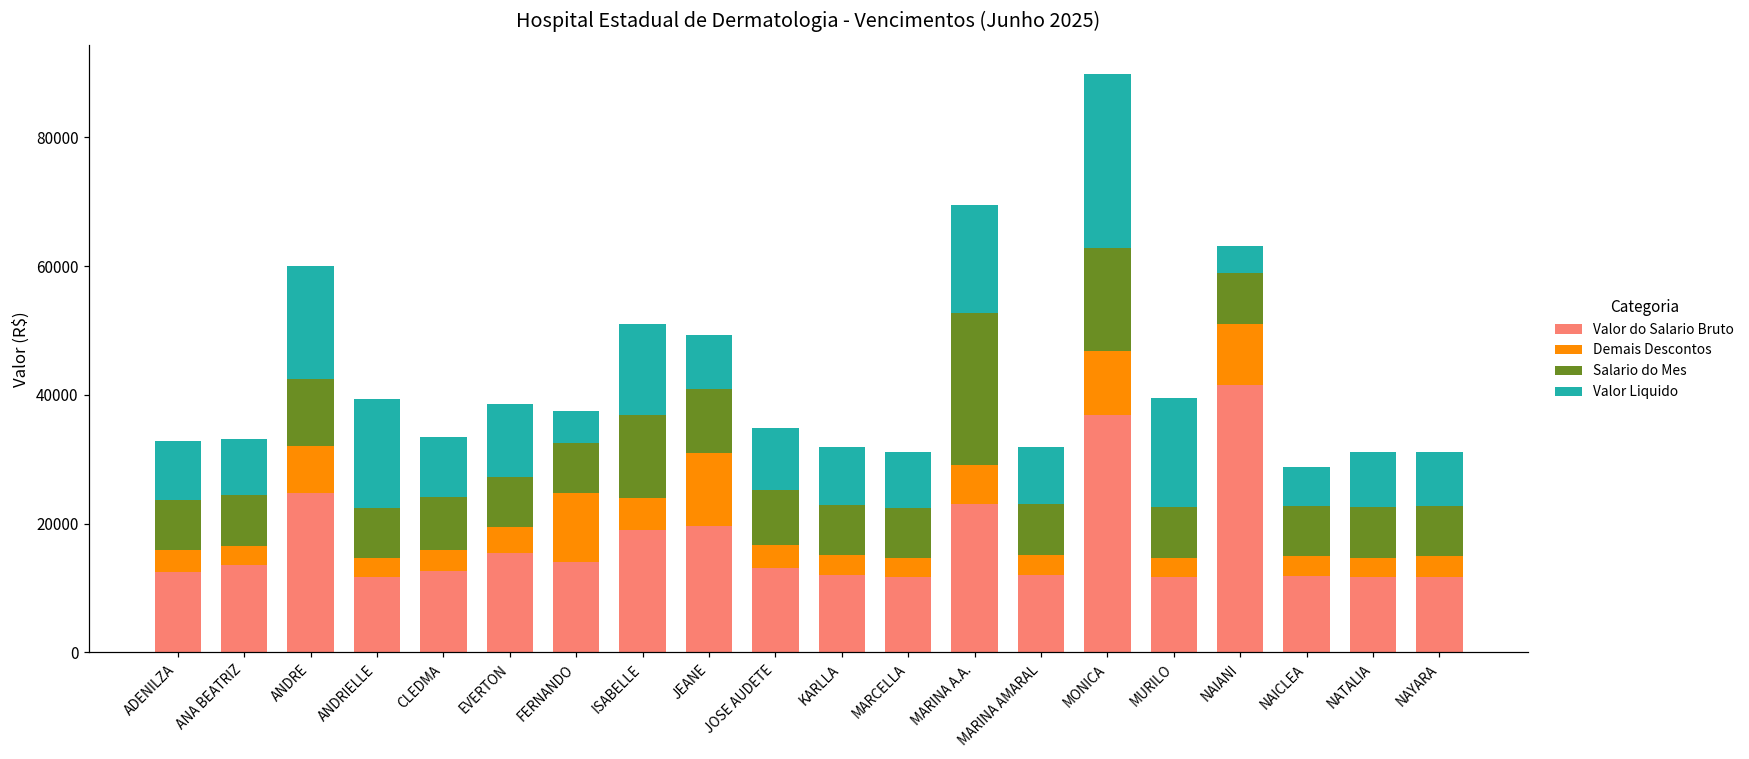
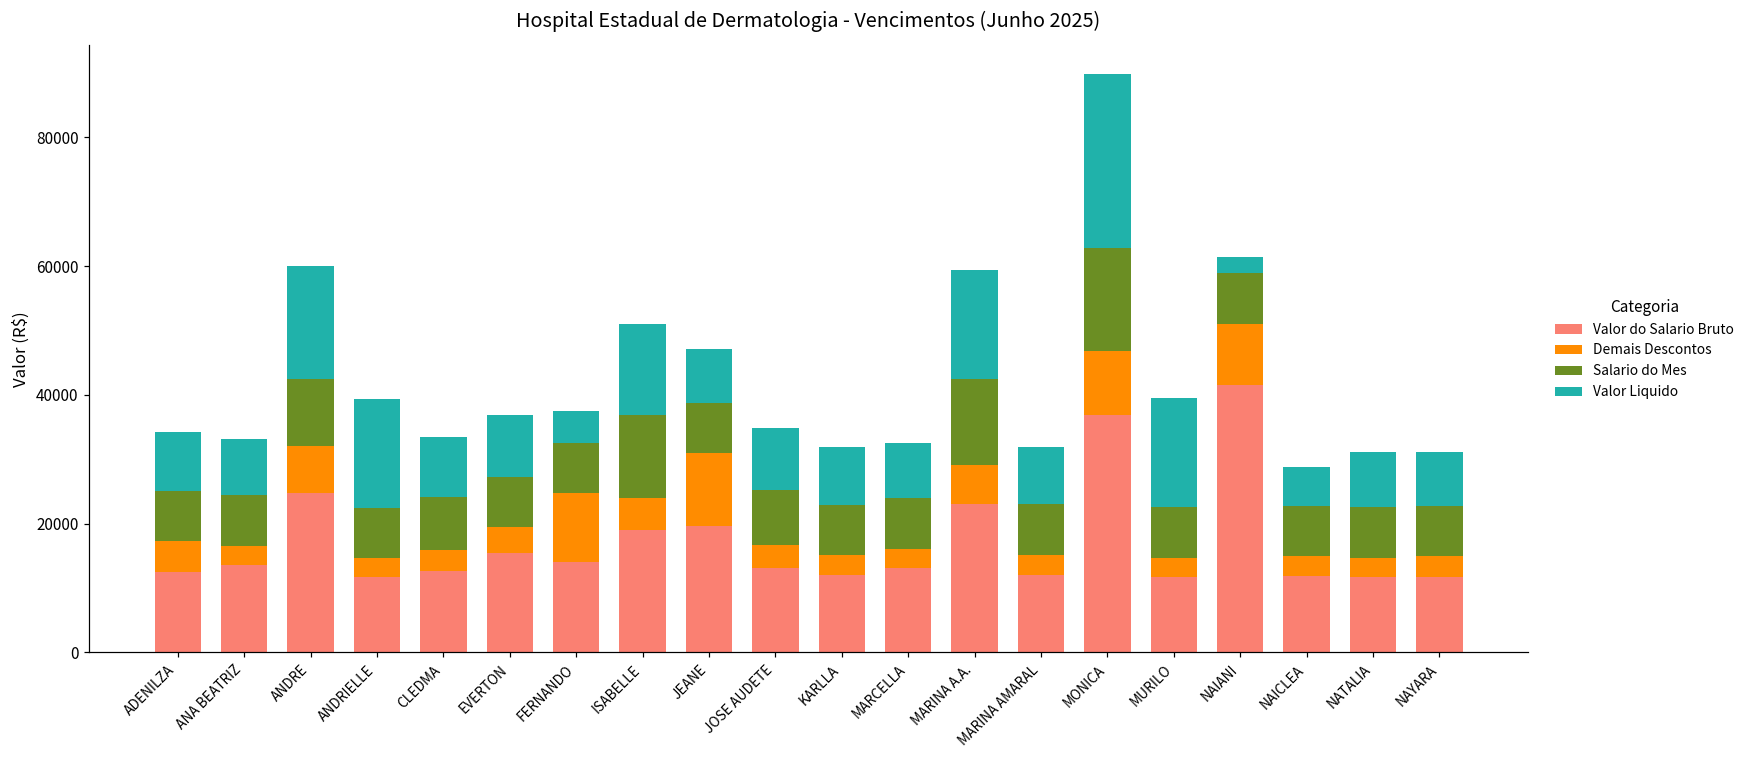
  {
    "Valor do Salario Bruto": {
      "ADENILZA": 13000,
      "ANA BEATRIZ": 14000,
      "ANDRE": 25000,
      "ANDRIELLE": 12000,
      "CLEDMA": 13000,
      "EVERTON": 15000,
      "FERNANDO": 14000,
      "ISABELLE": 19000,
      "JEANE": 20000,
      "JOSE AUDETE": 13000,
      "KARLLA": 12000,
-     "MARCELLA": 12000,
+     "MARCELLA": 13000,
      "MARINA A.A.": 23000,
      "MARINA AMARAL": 12000,
      "MONICA": 37000,
      "MURILO": 12000,
      "NAIANI": 41000,
      "NAICLEA": 12000,
      "NATALIA": 12000,
      "NAYARA": 12000
    },
    "Demais Descontos": {
-     "ADENILZA": 3000,
+     "ADENILZA": 5000,
      "ANA BEATRIZ": 3000,
      "ANDRE": 7000,
      "ANDRIELLE": 3000,
      "CLEDMA": 3000,
      "EVERTON": 4000,
      "FERNANDO": 11000,
      "ISABELLE": 5000,
      "JEANE": 11000,
      "JOSE AUDETE": 3000,
      "KARLLA": 3000,
      "MARCELLA": 3000,
      "MARINA A.A.": 6000,
      "MARINA AMARAL": 3000,
      "MONICA": 10000,
      "MURILO": 3000,
      "NAIANI": 10000,
      "NAICLEA": 3000,
      "NATALIA": 3000,
      "NAYARA": 3000
    },
    "Salario do Mes": {
      "ADENILZA": 8000,
      "ANA BEATRIZ": 8000,
      "ANDRE": 10000,
      "ANDRIELLE": 8000,
      "CLEDMA": 8000,
      "EVERTON": 8000,
      "FERNANDO": 8000,
      "ISABELLE": 13000,
-     "JEANE": 10000,
+     "JEANE": 8000,
      "JOSE AUDETE": 9000,
      "KARLLA": 8000,
      "MARCELLA": 8000,
-     "MARINA A.A.": 24000,
+     "MARINA A.A.": 13000,
      "MARINA AMARAL": 8000,
      "MONICA": 16000,
      "MURILO": 8000,
      "NAIANI": 8000,
      "NAICLEA": 8000,
      "NATALIA": 8000,
      "NAYARA": 8000
    },
    "Valor Liquido": {
      "ADENILZA": 9000,
      "ANA BEATRIZ": 9000,
      "ANDRE": 17000,
      "ANDRIELLE": 17000,
      "CLEDMA": 9000,
-     "EVERTON": 11000,
+     "EVERTON": 10000,
      "FERNANDO": 5000,
      "ISABELLE": 14000,
      "JEANE": 8000,
      "JOSE AUDETE": 10000,
      "KARLLA": 9000,
      "MARCELLA": 9000,
      "MARINA A.A.": 17000,
      "MARINA AMARAL": 9000,
      "MONICA": 27000,
      "MURILO": 17000,
-     "NAIANI": 4000,
+     "NAIANI": 3000,
      "NAICLEA": 6000,
      "NATALIA": 9000,
      "NAYARA": 8000
    }
  }
